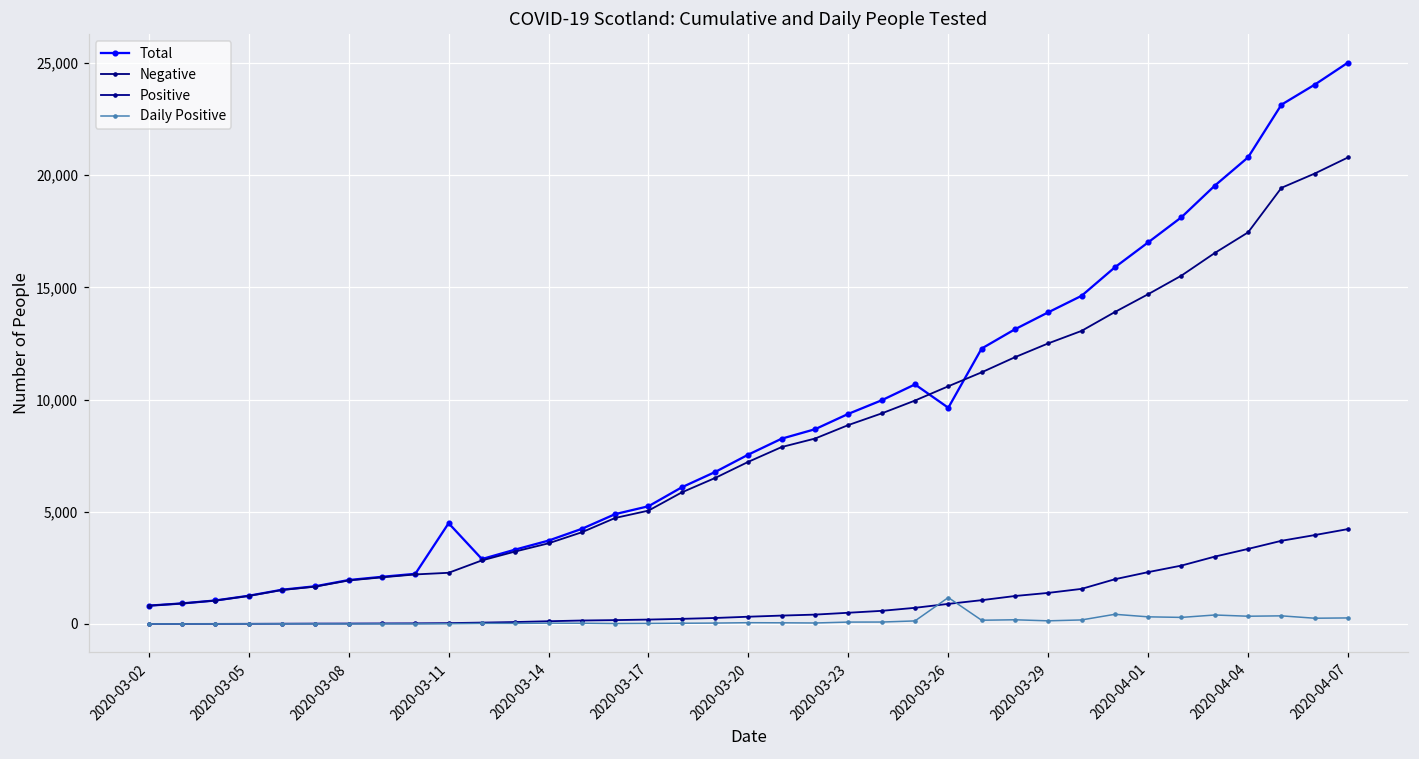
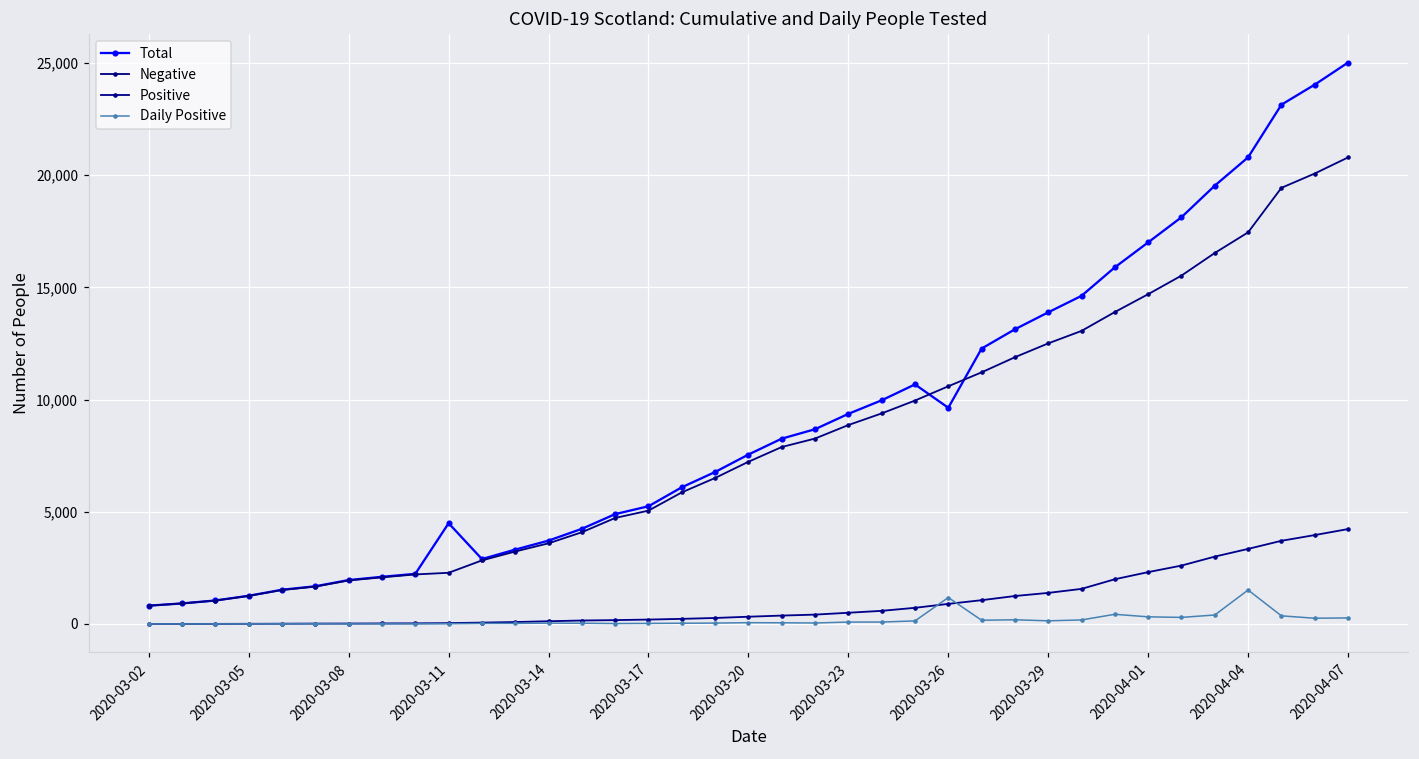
  {
    "Total": {
      "2020-03-11": "4,500",
      "2020-03-17": "5,200",
      "2020-03-20": "7,600",
      "2020-03-23": "9,400",
      "2020-03-26": "9,600",
      "2020-03-29": "13,900",
      "2020-04-01": "17,000",
      "2020-04-04": "20,800",
      "2020-04-07": "25,000"
    },
    "Daily Positive": {
      "2020-03-17": "0",
      "2020-03-20": "100",
      "2020-03-23": "100",
      "2020-03-26": "1,200",
      "2020-03-29": "100",
      "2020-04-01": "300",
-     "2020-04-04": "300",
+     "2020-04-04": "1,500",
      "2020-04-07": "300"
    }
  }
